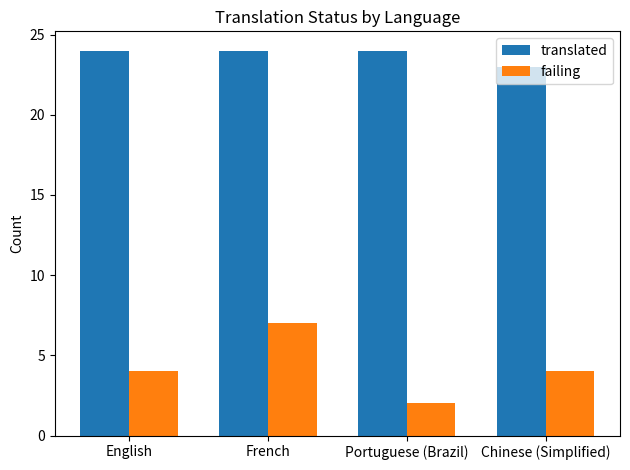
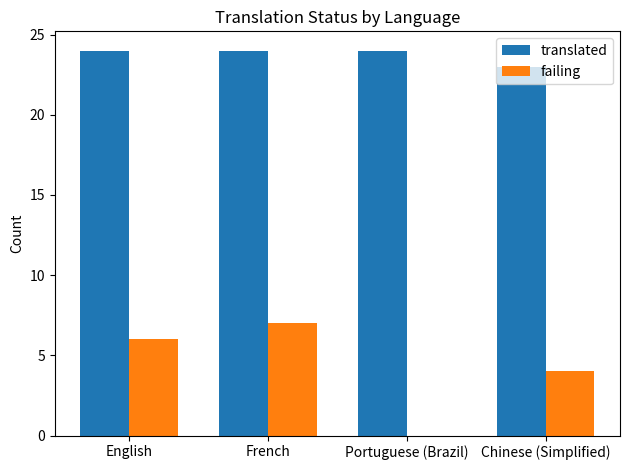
  {
    "translated": {
      "English": 24,
      "French": 24,
      "Portuguese (Brazil)": 24
    },
    "failing": {
-     "English": 4,
+     "English": 6,
      "French": 7,
-     "Portuguese (Brazil)": 2,
+     "Portuguese (Brazil)": 0,
      "Chinese (Simplified)": 4
    }
  }
